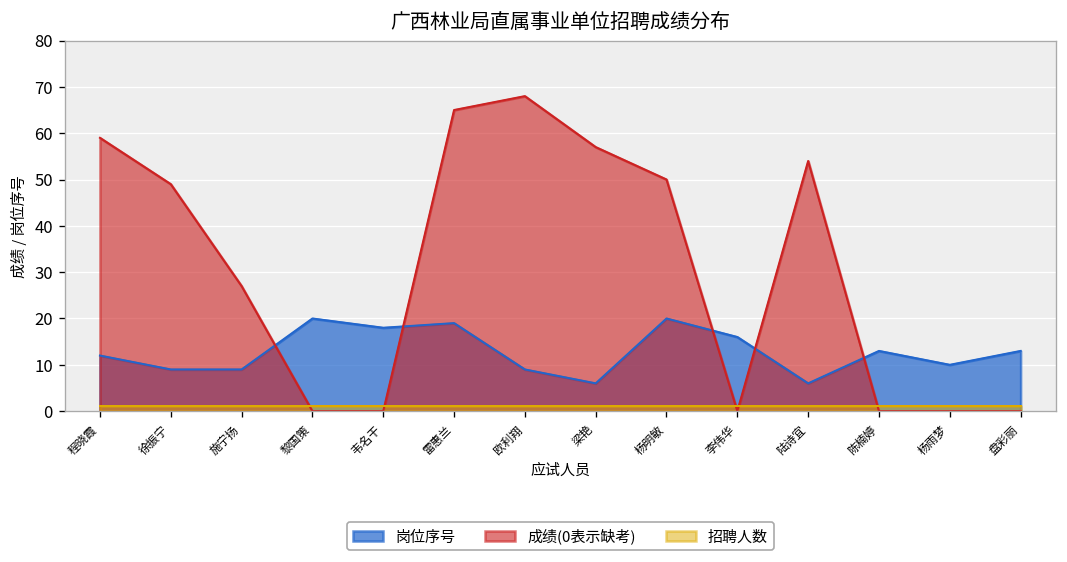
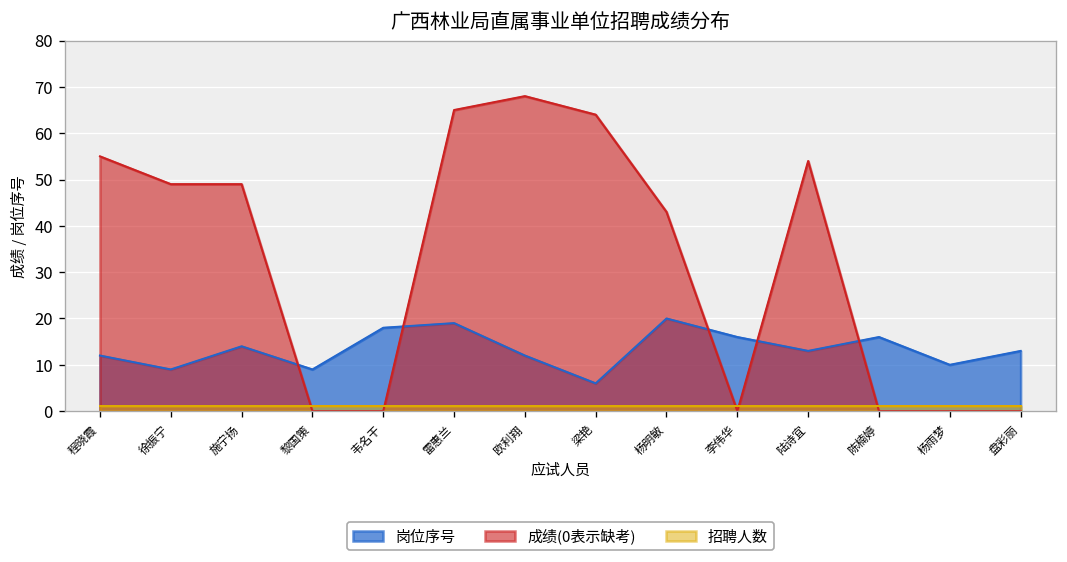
  {
    "岗位序号": {
      "程晓霞": 12,
      "徐振宁": 9,
-     "施宁扬": 9,
-     "黎国策": 20,
+     "施宁扬": 14,
+     "黎国策": 9,
      "韦名干": 18,
      "雷惠兰": 19,
-     "欧利翔": 9,
+     "欧利翔": 12,
      "梁艳": 6,
      "杨明敏": 20,
      "李伟华": 16,
-     "陆诗宜": 6,
-     "陈楠婷": 13,
+     "陆诗宜": 13,
+     "陈楠婷": 16,
      "杨雨梦": 10,
      "盘彩丽": 13
    },
    "成绩(0表示缺考)": {
-     "程晓霞": 59,
+     "程晓霞": 55,
      "徐振宁": 49,
-     "施宁扬": 27,
+     "施宁扬": 49,
      "黎国策": 0,
      "韦名干": 0,
      "雷惠兰": 65,
      "欧利翔": 68,
-     "梁艳": 57,
-     "杨明敏": 50,
+     "梁艳": 64,
+     "杨明敏": 43,
      "李伟华": 0,
      "陆诗宜": 54,
      "陈楠婷": 0,
      "杨雨梦": 0,
      "盘彩丽": 0
    },
    "招聘人数": {
      "程晓霞": 1,
      "徐振宁": 1,
      "施宁扬": 1,
      "黎国策": 1,
      "韦名干": 1,
      "雷惠兰": 1,
      "欧利翔": 1,
      "梁艳": 1,
      "杨明敏": 1,
      "李伟华": 1,
      "陆诗宜": 1,
      "陈楠婷": 1,
      "杨雨梦": 1,
      "盘彩丽": 1
    }
  }
